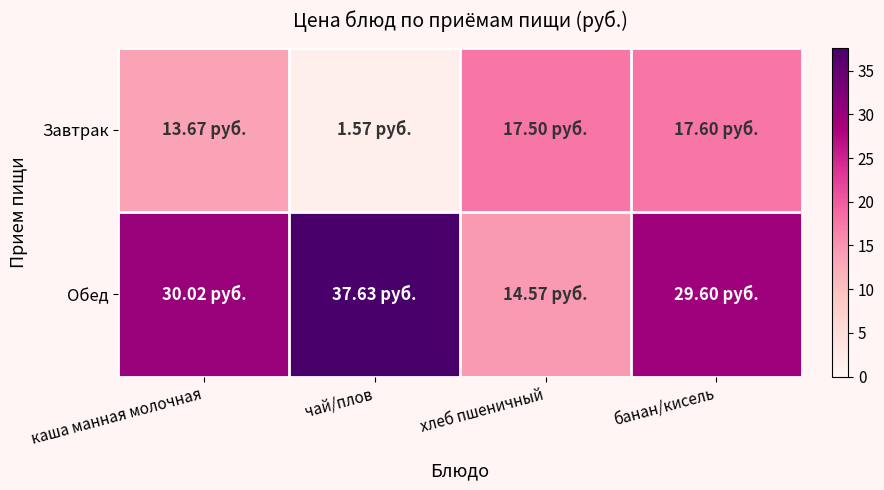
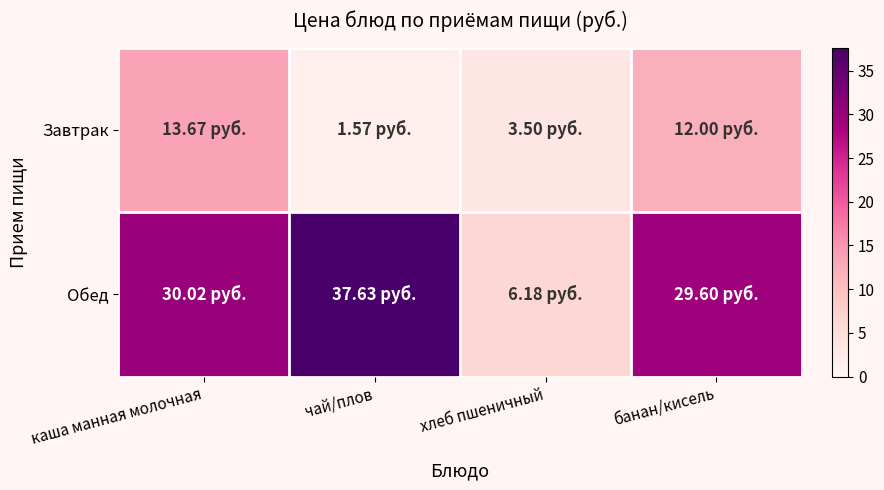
  {
    "Завтрак": {
      "каша манная молочная": 13.67,
      "чай/плов": 1.57,
-     "хлеб пшеничный": 17.50,
-     "банан/кисель": 17.60
+     "хлеб пшеничный": 3.50,
+     "банан/кисель": 12.00
    },
    "Обед": {
      "каша манная молочная": 30.02,
      "чай/плов": 37.63,
-     "хлеб пшеничный": 14.57,
+     "хлеб пшеничный": 6.18,
      "банан/кисель": 29.60
    }
  }
